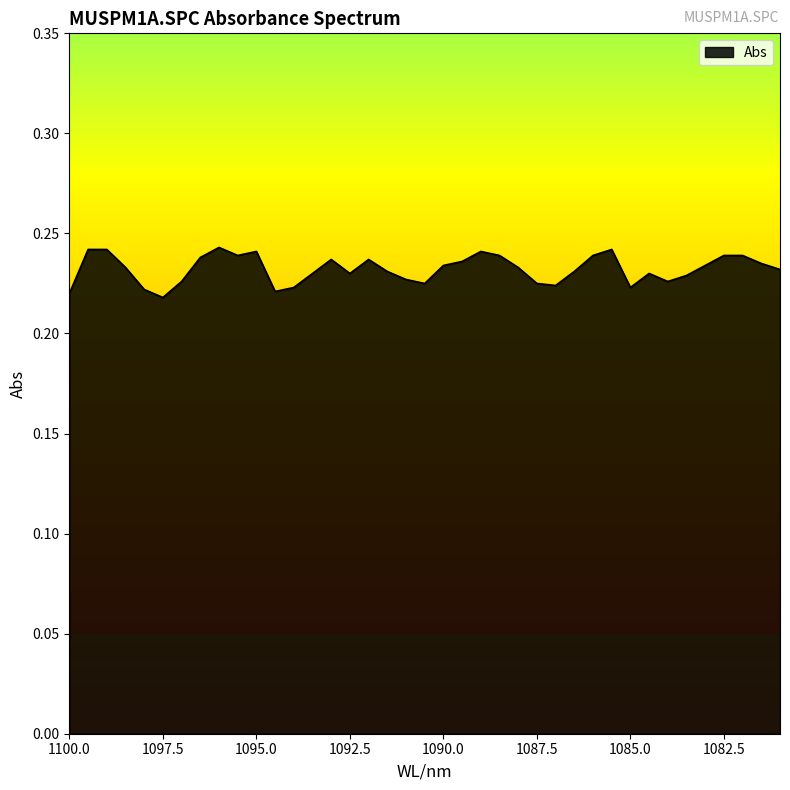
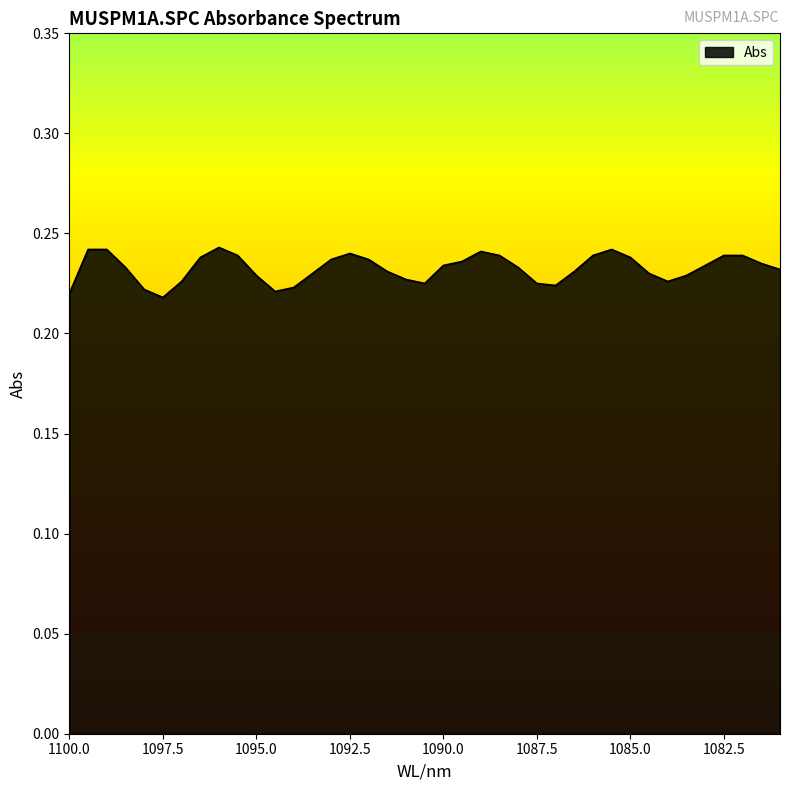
  {
    "1100.0": 0.220,
    "1097.5": 0.218,
-   "1095.0": 0.241,
-   "1092.5": 0.23,
+   "1095.0": 0.229,
+   "1092.5": 0.24,
    "1090.0": 0.234,
    "1087.5": 0.225,
-   "1085.0": 0.223,
+   "1085.0": 0.238,
    "1082.5": 0.239
  }
